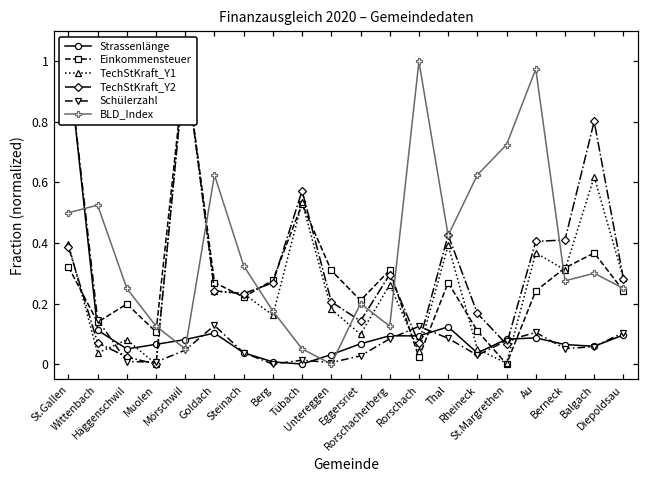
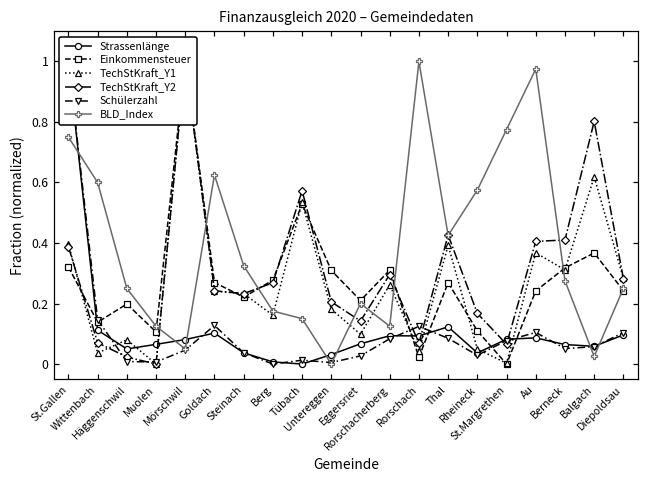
  {
    "BLD_Index": {
-     "St.Gallen": 0.50,
-     "Wittenbach": 0.53,
+     "St.Gallen": 0.75,
+     "Wittenbach": 0.60,
      "Häggenschwil": 0.25,
      "Muolen": 0.12,
      "Goldach": 0.63,
      "Steinach": 0.33,
      "Berg": 0.17,
-     "Tübach": 0.05,
+     "Tübach": 0.15,
      "Eggersriet": 0.20,
      "Rorschacherberg": 0.12,
      "Rorschach": 1.00,
-     "Rheineck": 0.63,
-     "St.Margrethen": 0.73,
+     "Rheineck": 0.58,
+     "St.Margrethen": 0.78,
      "Au": 0.98,
      "Berneck": 0.28,
-     "Balgach": 0.30
+     "Balgach": 0.03
    }
  }
